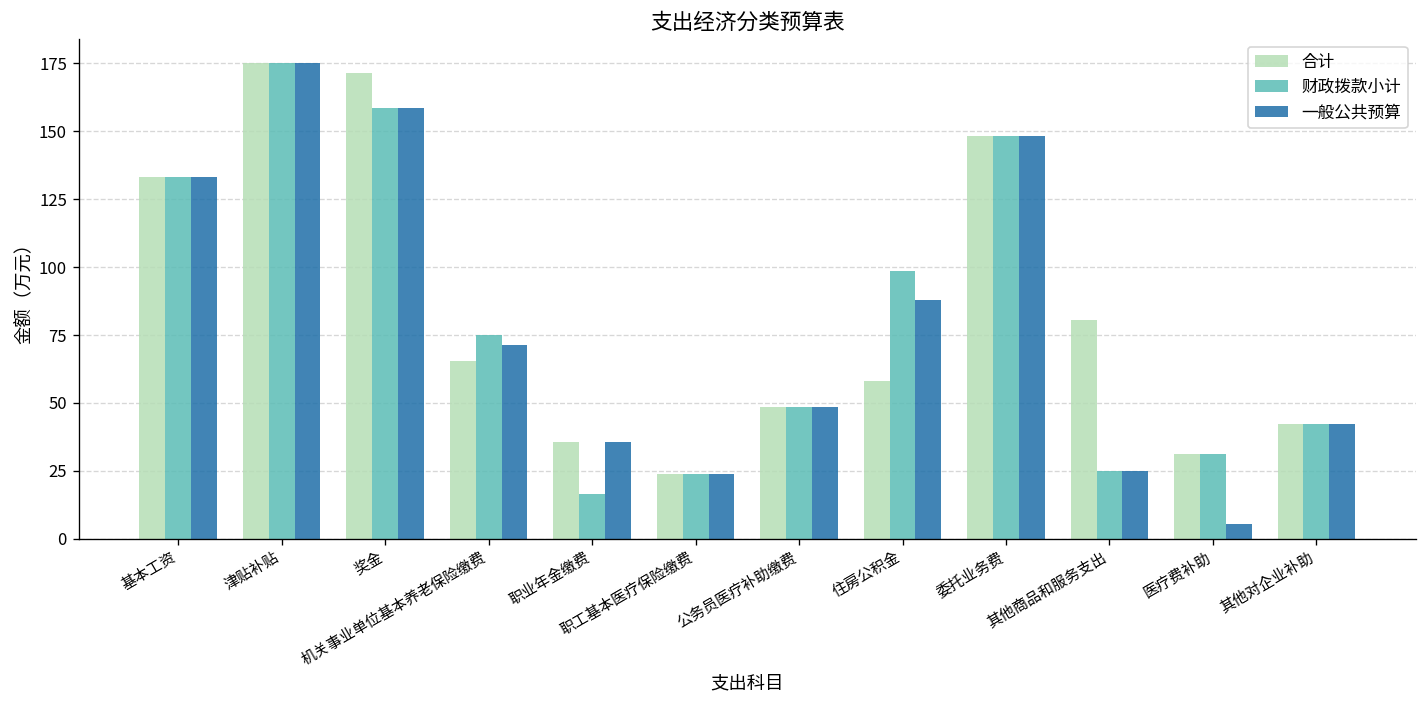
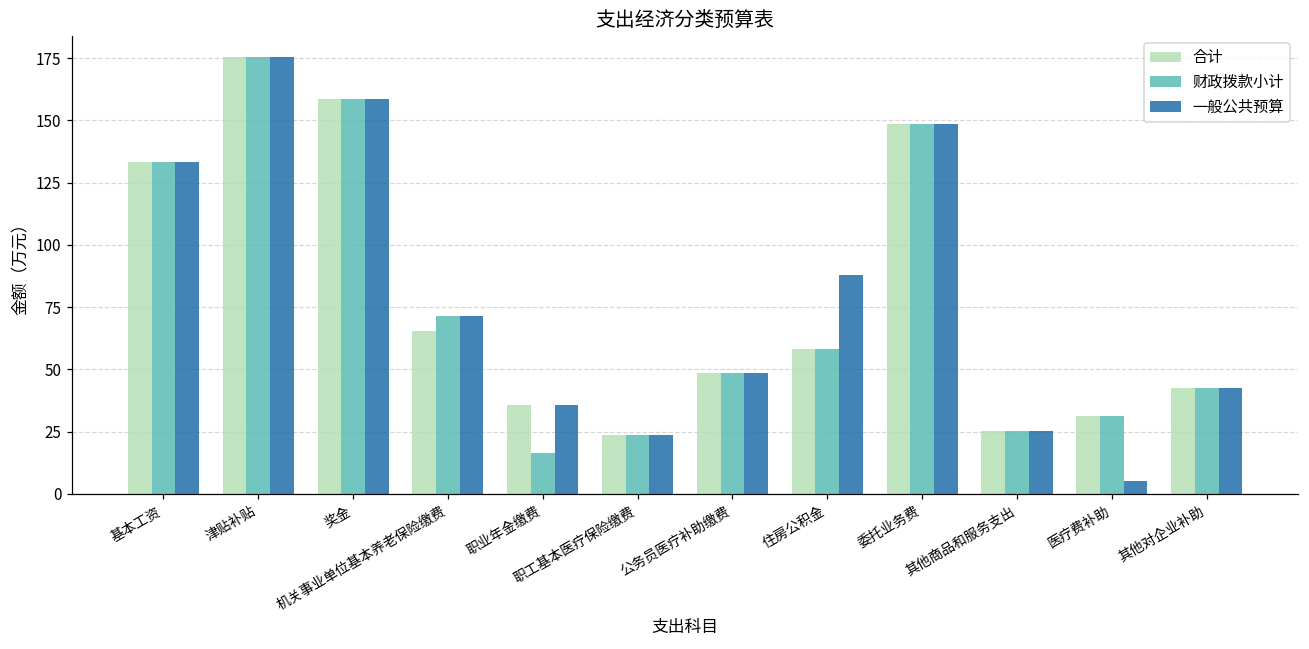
  {
    "合计": {
      "基本工资": 133,
      "津贴补贴": 175,
-     "奖金": 171,
+     "奖金": 159,
      "机关事业单位基本养老保险缴费": 65,
      "职业年金缴费": 36,
      "职工基本医疗保险缴费": 24,
      "公务员医疗补助缴费": 48,
      "住房公积金": 58,
      "委托业务费": 148,
-     "其他商品和服务支出": 80,
+     "其他商品和服务支出": 25,
      "医疗费补助": 31,
      "其他对企业补助": 42
    },
    "财政拨款小计": {
      "基本工资": 133,
      "津贴补贴": 175,
      "奖金": 159,
-     "机关事业单位基本养老保险缴费": 75,
+     "机关事业单位基本养老保险缴费": 71,
      "职业年金缴费": 16,
      "职工基本医疗保险缴费": 24,
      "公务员医疗补助缴费": 48,
-     "住房公积金": 99,
+     "住房公积金": 58,
      "委托业务费": 148,
      "其他商品和服务支出": 25,
      "医疗费补助": 31,
      "其他对企业补助": 42
    },
    "一般公共预算": {
      "基本工资": 133,
      "津贴补贴": 175,
      "奖金": 159,
      "机关事业单位基本养老保险缴费": 71,
      "职业年金缴费": 36,
      "职工基本医疗保险缴费": 24,
      "公务员医疗补助缴费": 48,
      "住房公积金": 88,
      "委托业务费": 148,
      "其他商品和服务支出": 25,
      "医疗费补助": 5,
      "其他对企业补助": 42
    }
  }
